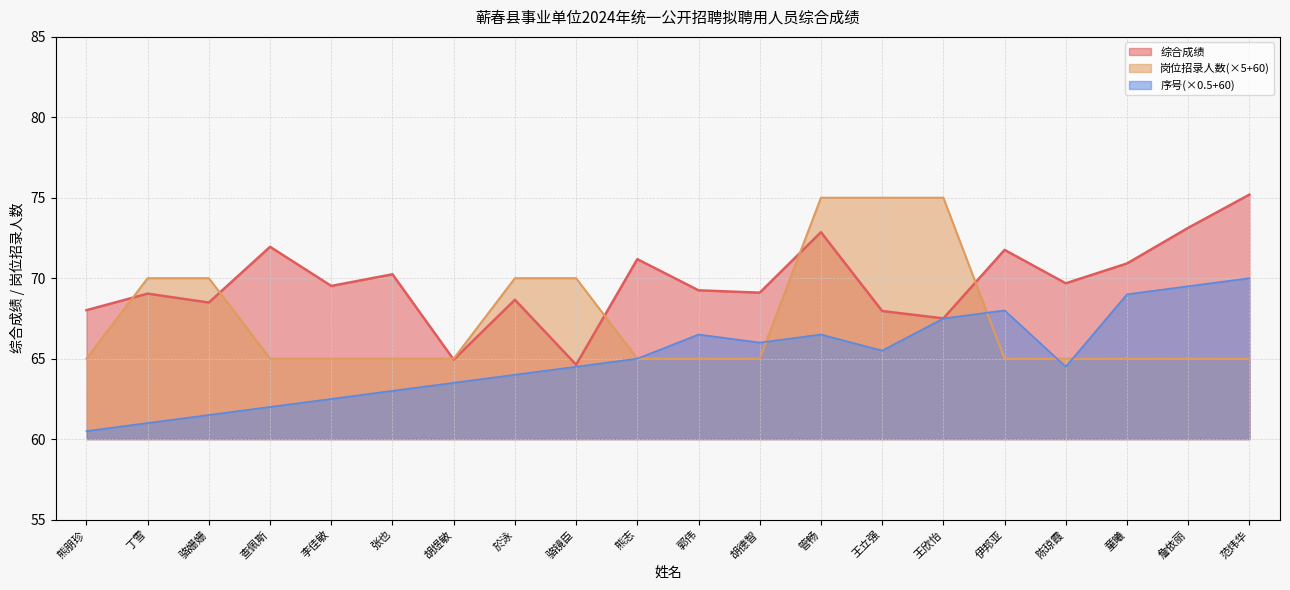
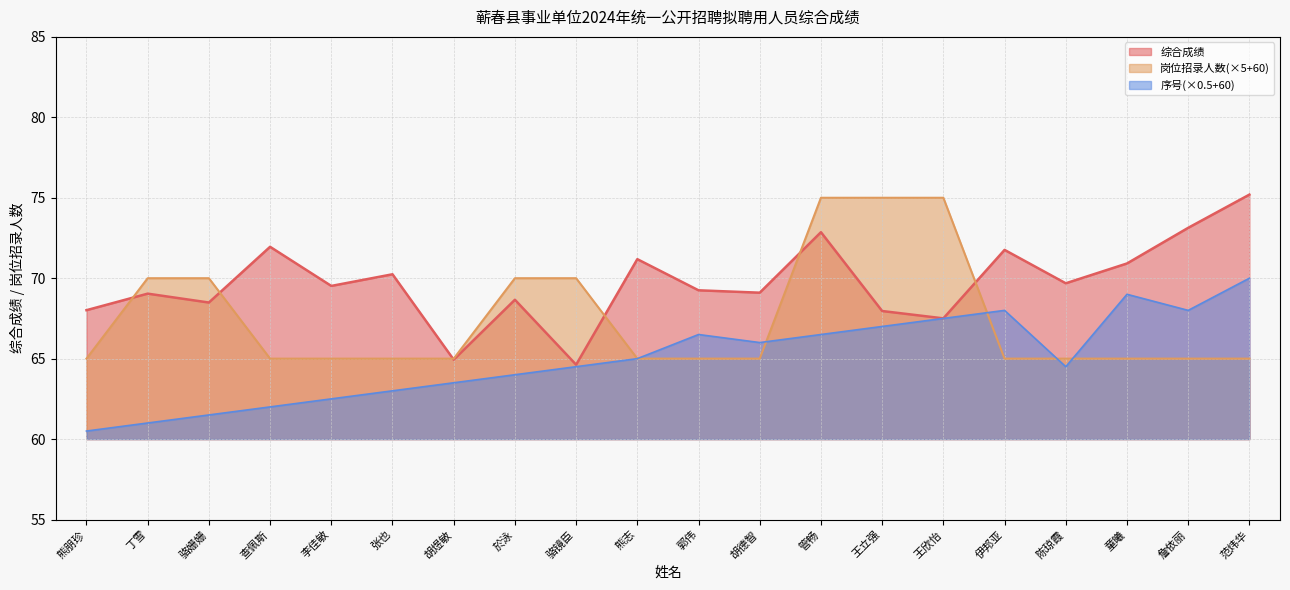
  {
    "序号(×0.5+60)": {
      "熊朋珍": 60.5,
      "丁雪": 61.0,
      "骆姗姗": 61.5,
      "查佩斯": 62.0,
      "李佳敏": 62.5,
      "张也": 63.0,
      "胡煜敏": 63.5,
      "於泳": 64.0,
      "郭伟": 66.5,
      "胡德智": 66.0,
      "管畅": 66.5,
-     "王立强": 65.5,
+     "王立强": 67.0,
      "伊邦亚": 68.0,
      "陈琼霞": 64.5,
      "童曦": 69.0,
-     "詹依丽": 69.5,
+     "詹依丽": 68.0,
      "范炜华": 70.0
    }
  }
